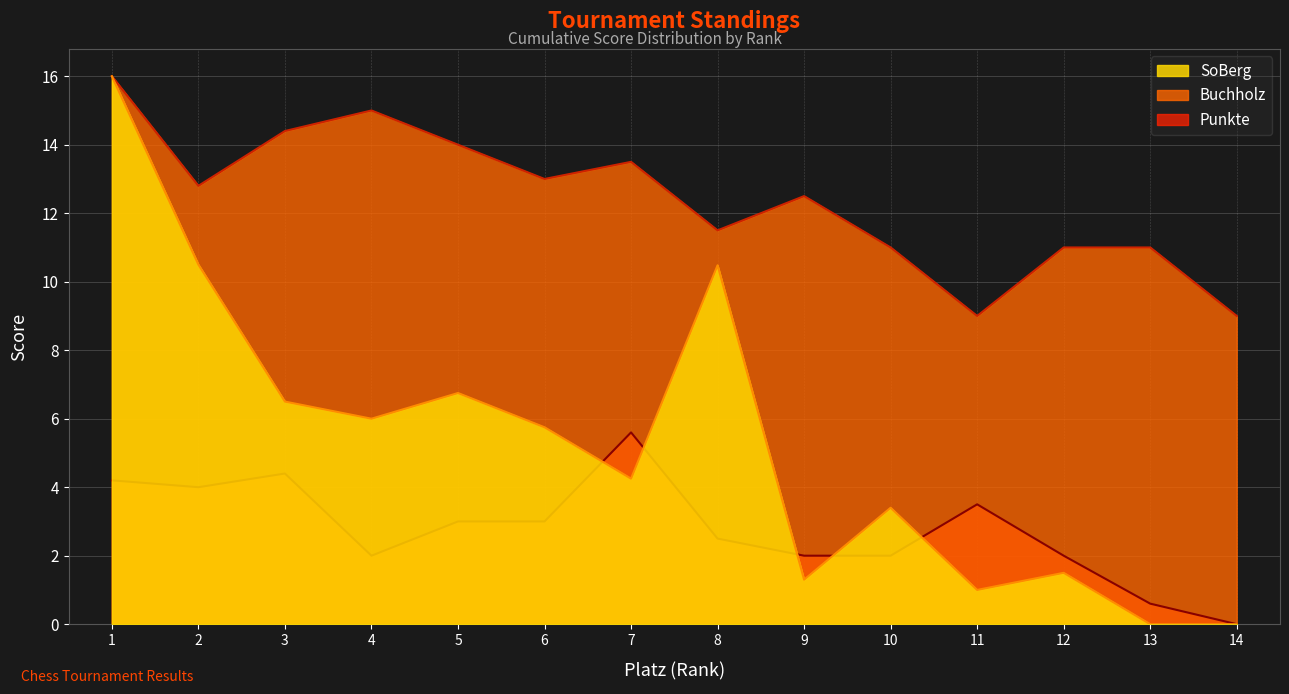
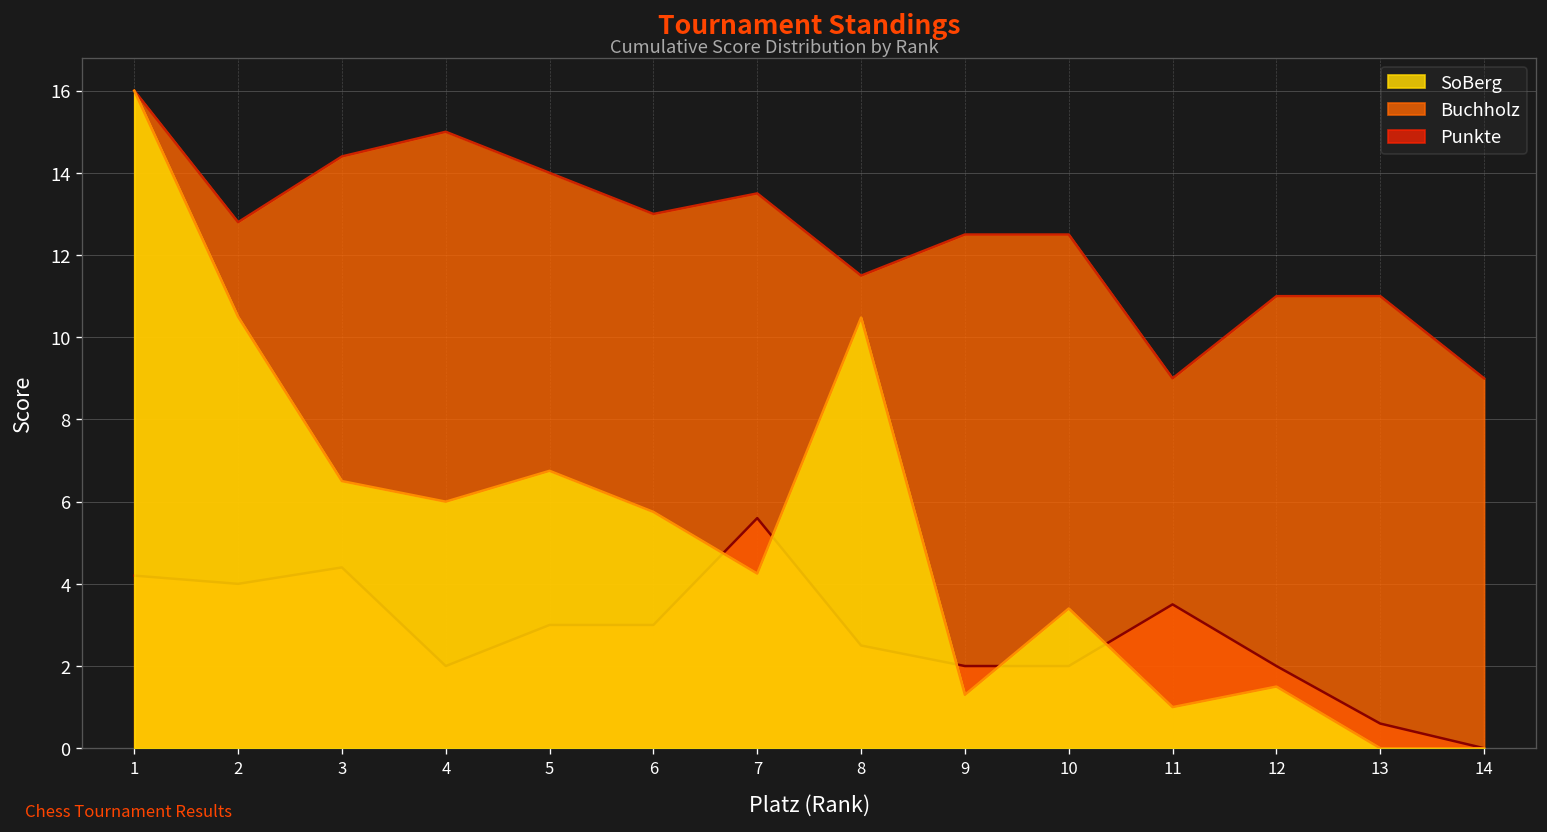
  {
    "SoBerg": {
      "2": 10.5,
      "3": 6.5,
      "4": 6.0,
      "5": 6.8,
      "6": 5.8,
      "7": 4.3,
      "8": 10.5,
      "9": 1.3,
      "10": 3.4,
      "11": 1.0,
      "12": 1.5,
      "13": 0.0
    },
    "Buchholz": {
      "2": 12.8,
      "3": 14.4,
      "4": 15.0,
      "5": 14.0,
      "6": 13.0,
      "7": 13.5,
      "8": 11.5,
      "9": 12.5,
-     "10": 11.0,
+     "10": 12.5,
      "11": 9.0,
      "12": 11.0,
      "13": 11.0,
      "14": 9.0
    },
    "Punkte": {
      "1": 4.2,
      "2": 4.0,
      "3": 4.4,
      "4": 2.0,
      "5": 3.0,
      "6": 3.0,
      "7": 5.6,
      "8": 2.5,
      "9": 2.0,
      "10": 2.0,
      "11": 3.5,
      "12": 2.0,
      "13": 0.6
    }
  }
